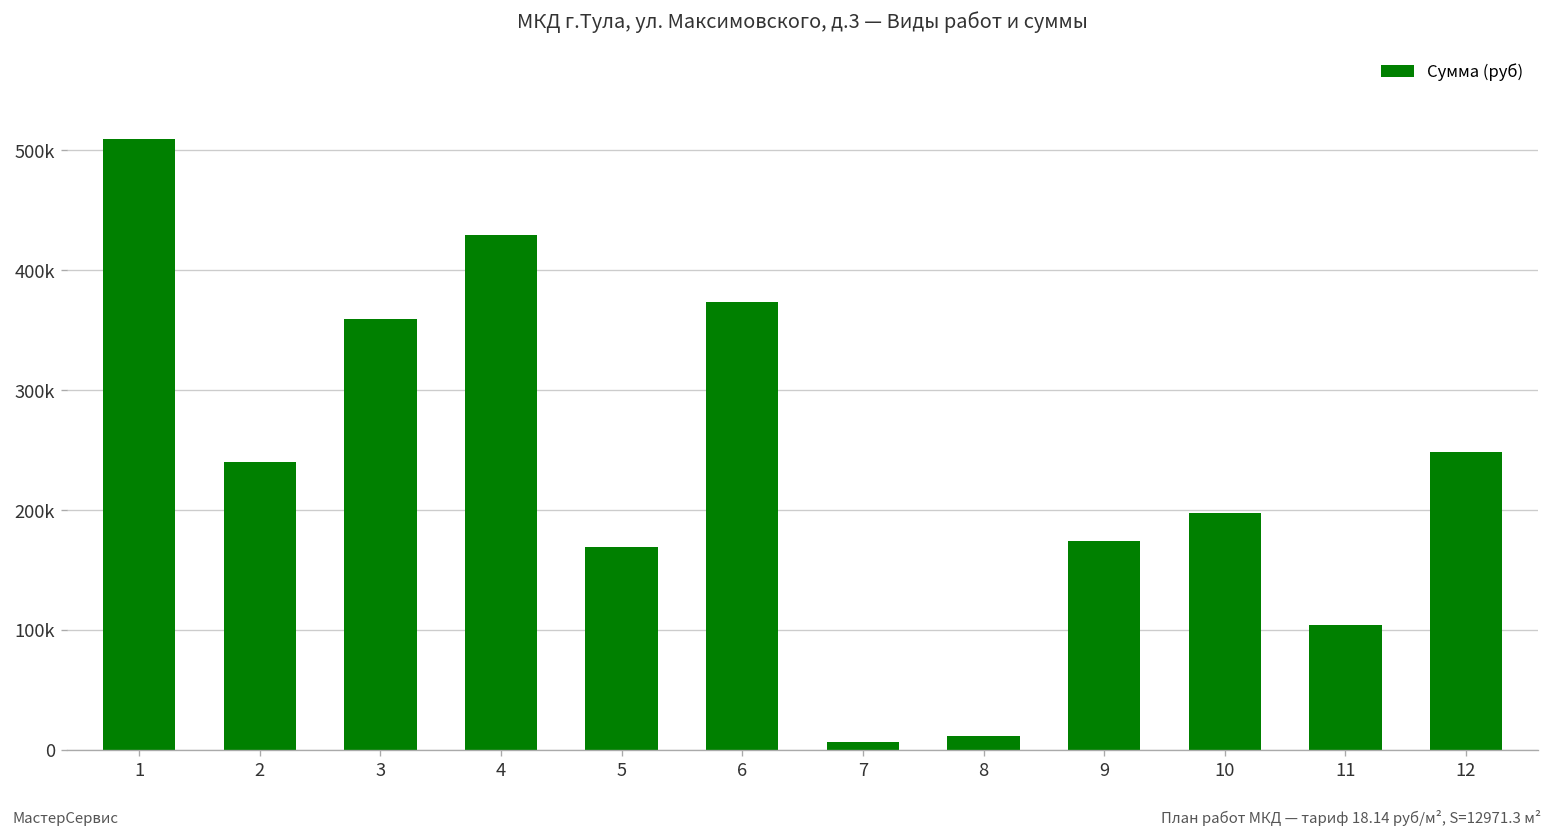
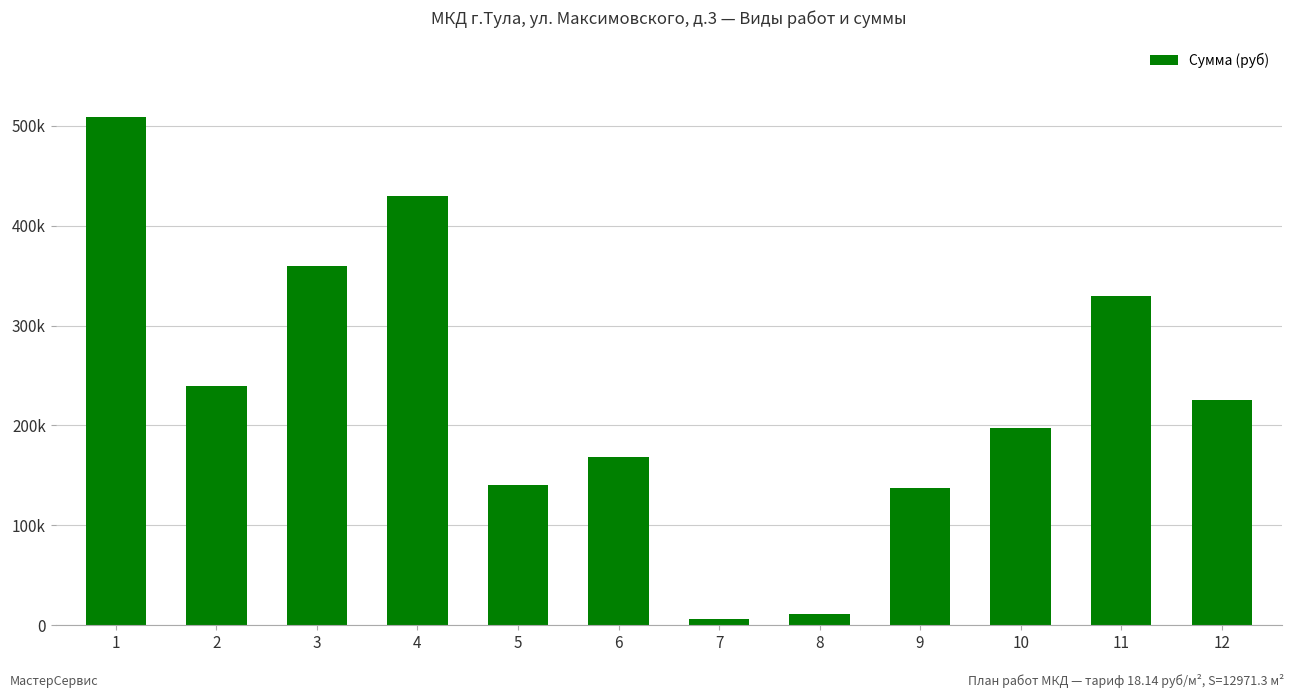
  {
    "1": 510000,
    "2": 240000,
    "3": 360000,
    "4": 430000,
-   "5": 170000,
-   "6": 370000,
+   "5": 140000,
+   "6": 170000,
    "7": 10000,
    "8": 10000,
-   "9": 170000,
+   "9": 140000,
    "10": 200000,
-   "11": 100000,
-   "12": 250000
+   "11": 330000,
+   "12": 230000
  }
